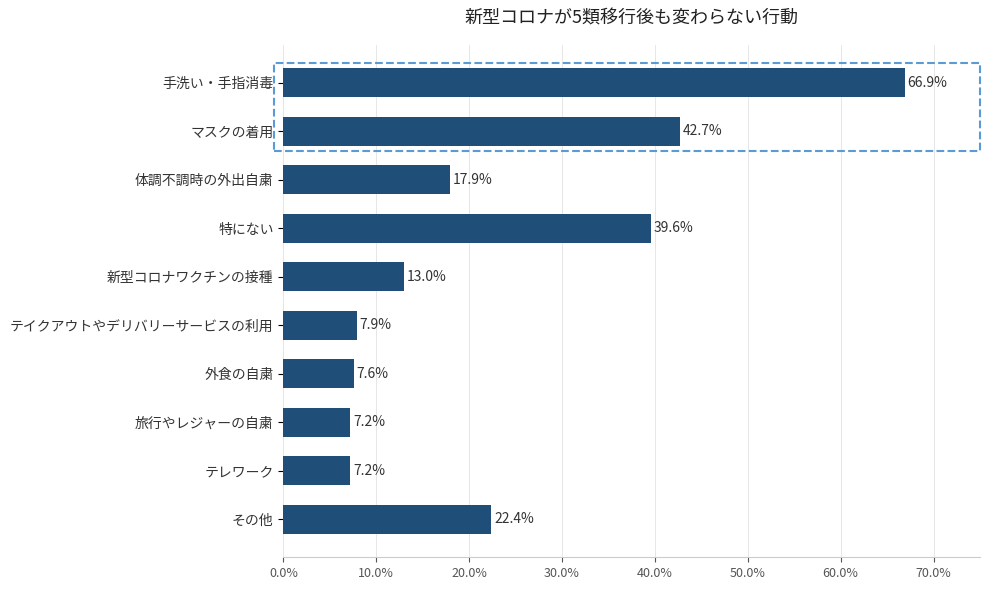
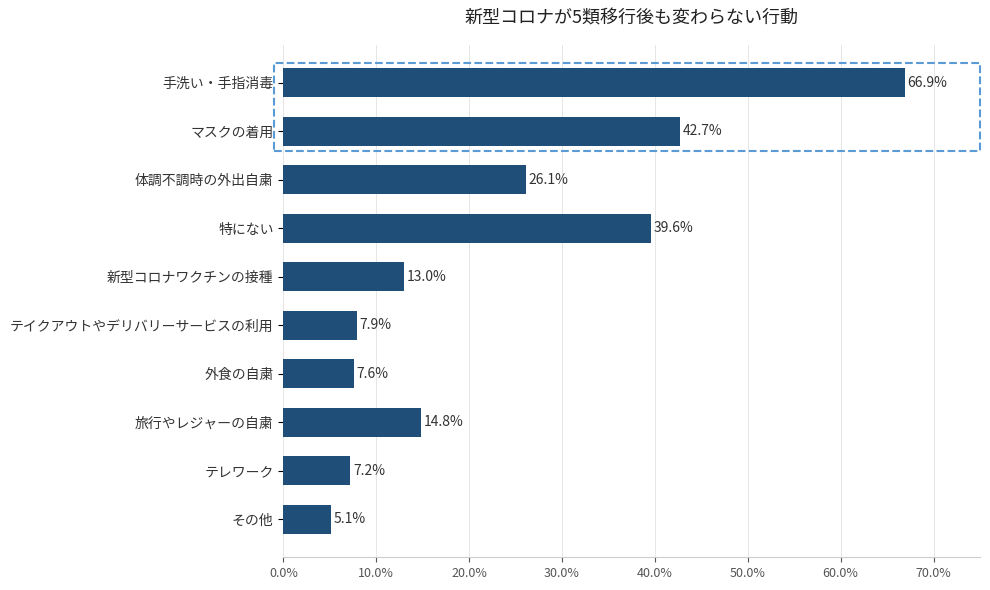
  {
    "手洗い・手指消毒": "66.9%",
    "マスクの着用": "42.7%",
-   "体調不調時の外出自粛": "17.9%",
+   "体調不調時の外出自粛": "26.1%",
    "特にない": "39.6%",
    "新型コロナワクチンの接種": "13.0%",
    "テイクアウトやデリバリーサービスの利用": "7.9%",
    "外食の自粛": "7.6%",
-   "旅行やレジャーの自粛": "7.2%",
+   "旅行やレジャーの自粛": "14.8%",
    "テレワーク": "7.2%",
-   "その他": "22.4%"
+   "その他": "5.1%"
  }
